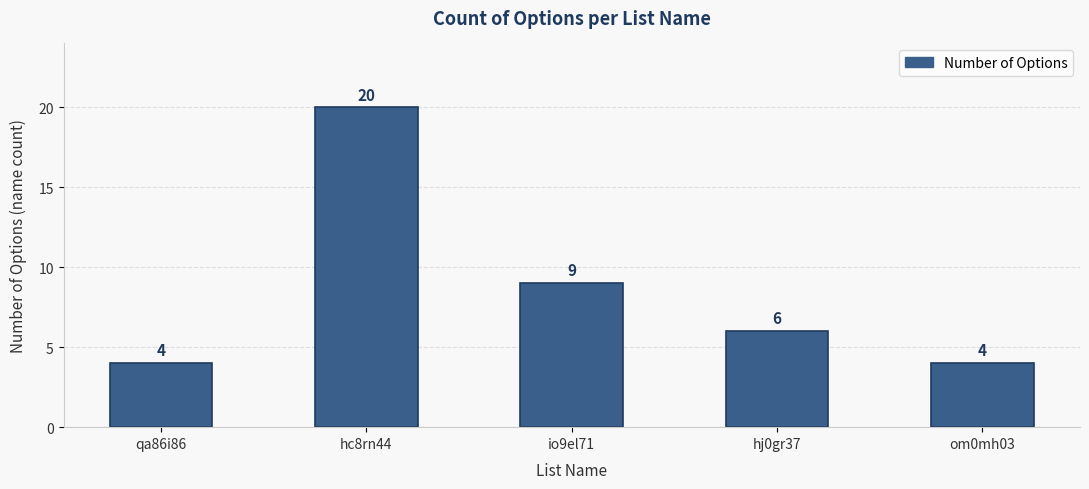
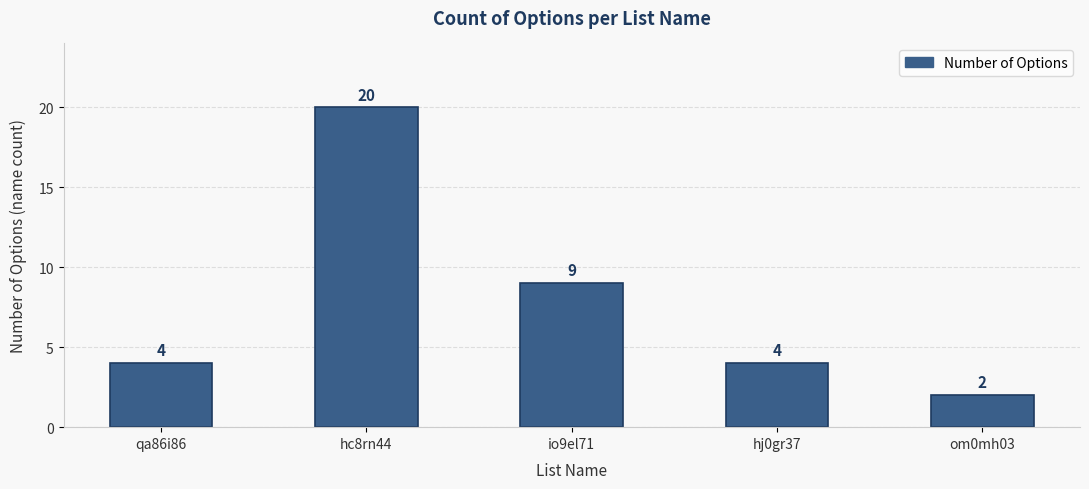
  {
    "qa86i86": 4,
    "hc8rn44": 20,
    "io9el71": 9,
-   "hj0gr37": 6,
-   "om0mh03": 4
+   "hj0gr37": 4,
+   "om0mh03": 2
  }
